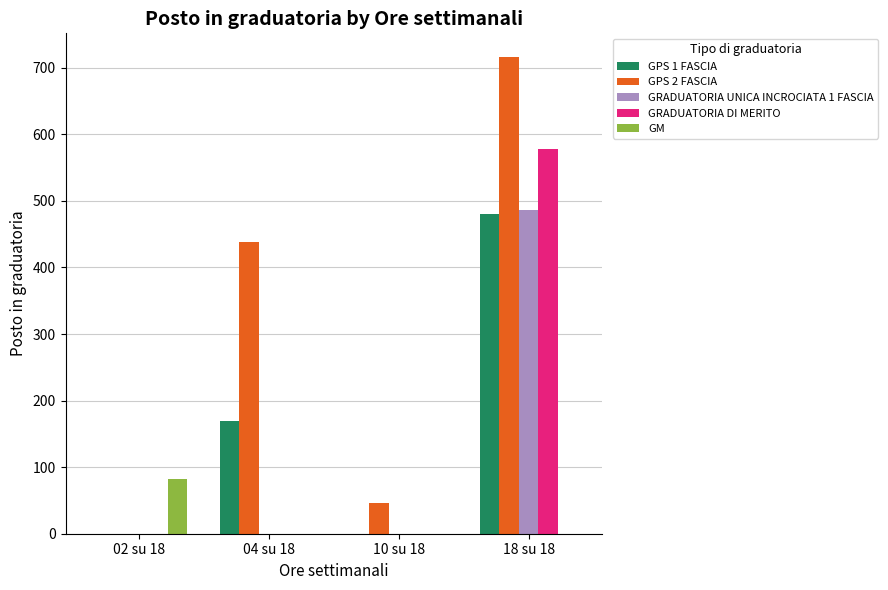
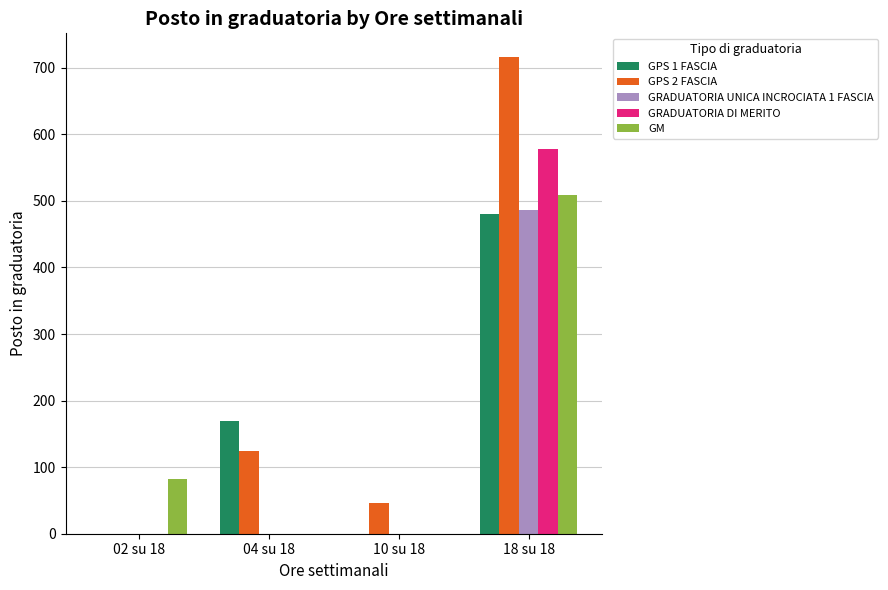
  {
    "GPS 1 FASCIA": {
      "02 su 18": 0,
      "04 su 18": 170,
      "10 su 18": 0,
      "18 su 18": 480
    },
    "GPS 2 FASCIA": {
      "02 su 18": 0,
-     "04 su 18": 440,
+     "04 su 18": 130,
      "10 su 18": 50,
      "18 su 18": 720
    },
    "GRADUATORIA UNICA INCROCIATA 1 FASCIA": {
      "02 su 18": 0,
      "04 su 18": 0,
      "10 su 18": 0,
      "18 su 18": 490
    },
    "GRADUATORIA DI MERITO": {
      "02 su 18": 0,
      "04 su 18": 0,
      "10 su 18": 0,
      "18 su 18": 580
    },
    "GM": {
      "02 su 18": 80,
      "04 su 18": 0,
      "10 su 18": 0,
-     "18 su 18": 0
+     "18 su 18": 510
    }
  }
